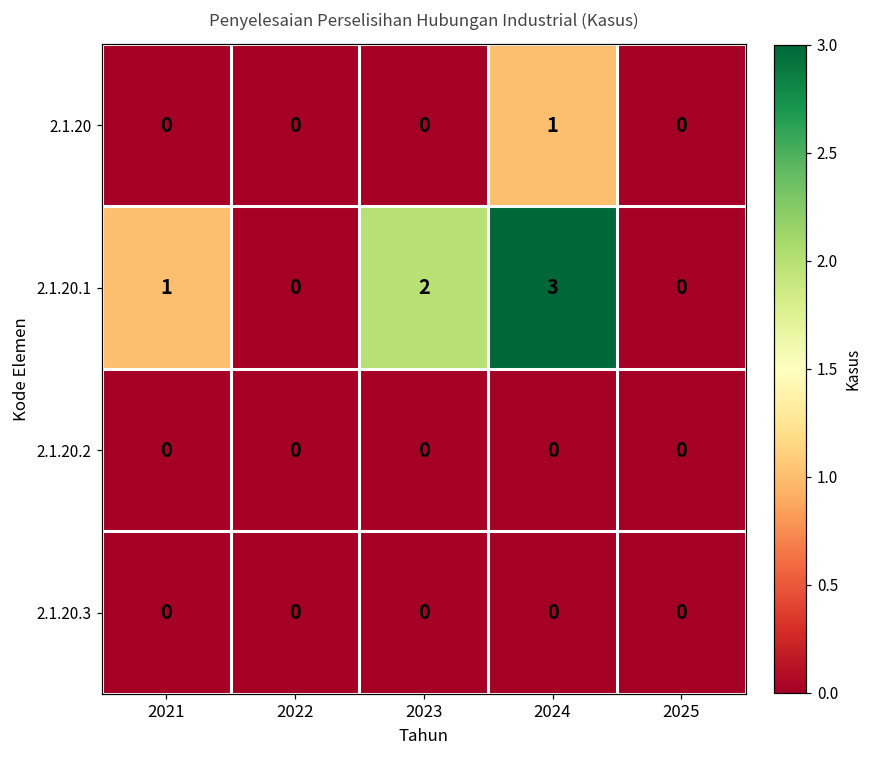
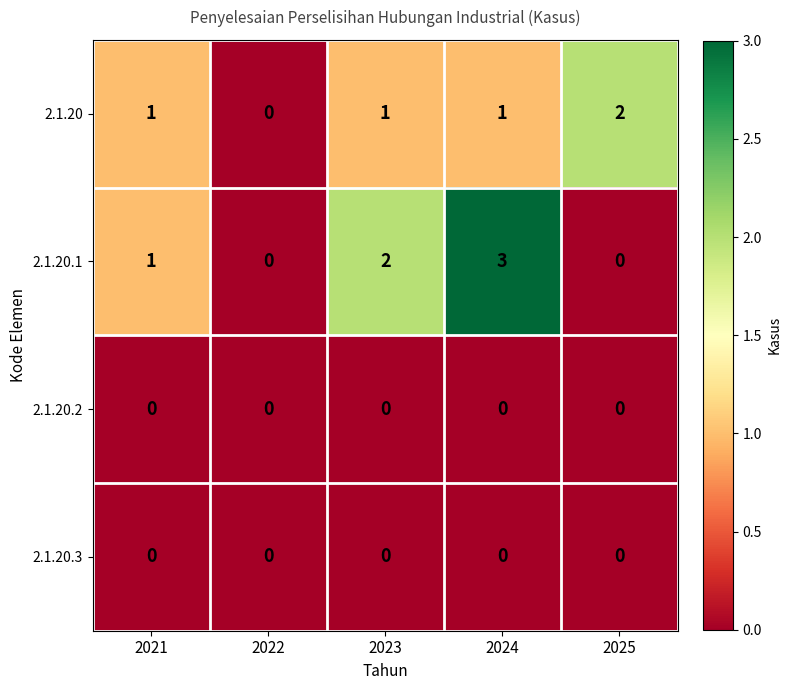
  {
    "2.1.20": {
-     "2021": 0,
+     "2021": 1,
      "2022": 0,
-     "2023": 0,
+     "2023": 1,
      "2024": 1,
-     "2025": 0
+     "2025": 2
    },
    "2.1.20.1": {
      "2021": 1,
      "2022": 0,
      "2023": 2,
      "2024": 3,
      "2025": 0
    },
    "2.1.20.2": {
      "2021": 0,
      "2022": 0,
      "2023": 0,
      "2024": 0,
      "2025": 0
    },
    "2.1.20.3": {
      "2021": 0,
      "2022": 0,
      "2023": 0,
      "2024": 0,
      "2025": 0
    }
  }
